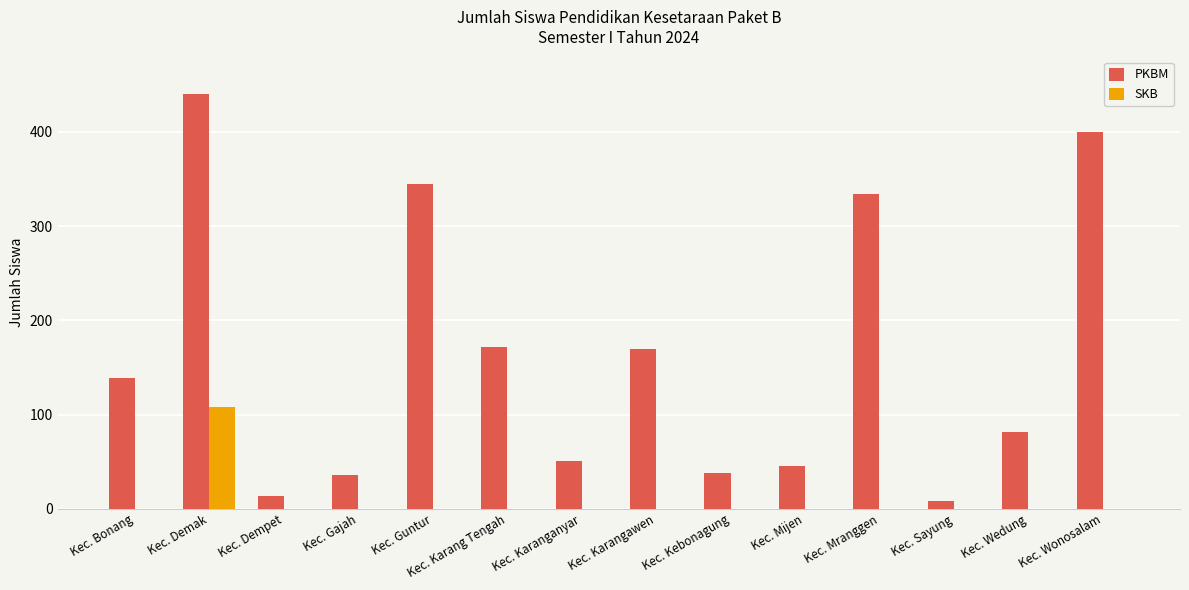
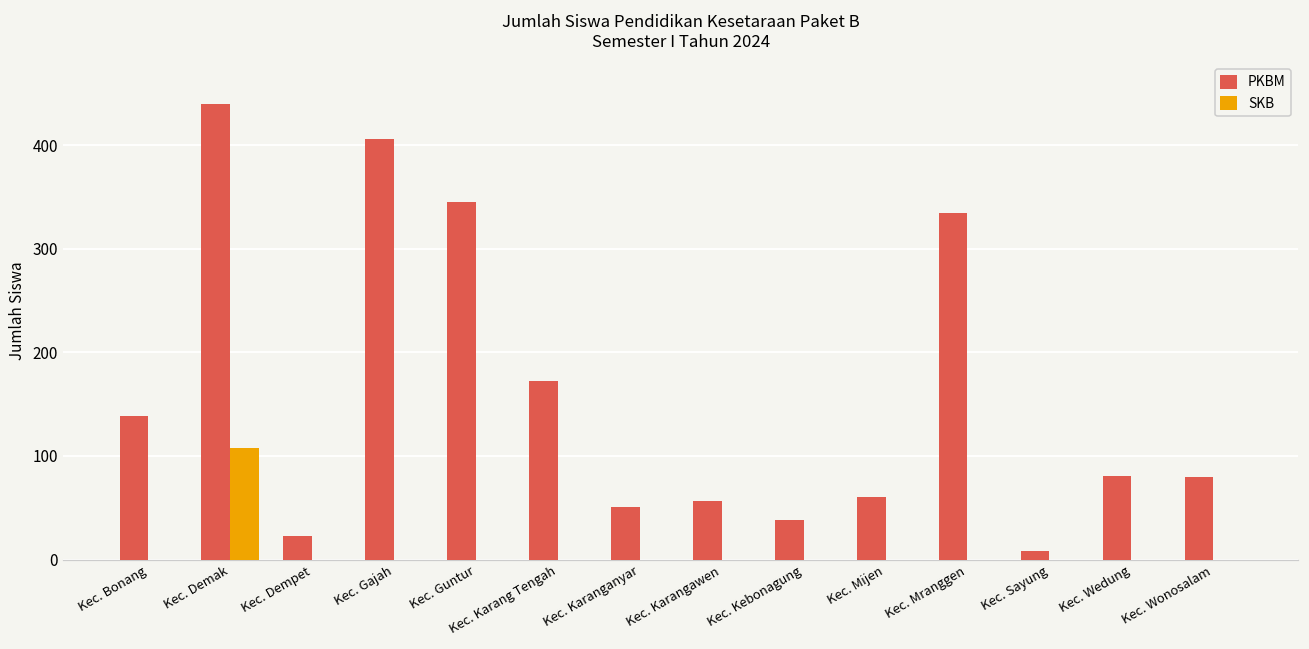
  {
    "PKBM": {
      "Kec. Bonang": 140,
      "Kec. Demak": 440,
-     "Kec. Dempet": 10,
-     "Kec. Gajah": 40,
+     "Kec. Dempet": 20,
+     "Kec. Gajah": 410,
      "Kec. Guntur": 350,
      "Kec. Karang Tengah": 170,
      "Kec. Karanganyar": 50,
-     "Kec. Karangawen": 170,
+     "Kec. Karangawen": 60,
      "Kec. Kebonagung": 40,
-     "Kec. Mijen": 50,
+     "Kec. Mijen": 60,
      "Kec. Mranggen": 330,
      "Kec. Sayung": 10,
      "Kec. Wedung": 80,
-     "Kec. Wonosalam": 400
+     "Kec. Wonosalam": 80
    },
    "SKB": {
      "Kec. Bonang": 0,
      "Kec. Demak": 110,
      "Kec. Dempet": 0,
      "Kec. Gajah": 0,
      "Kec. Guntur": 0,
      "Kec. Karang Tengah": 0,
      "Kec. Karanganyar": 0,
      "Kec. Karangawen": 0,
      "Kec. Kebonagung": 0,
      "Kec. Mijen": 0,
      "Kec. Mranggen": 0,
      "Kec. Sayung": 0,
      "Kec. Wedung": 0,
      "Kec. Wonosalam": 0
    }
  }
